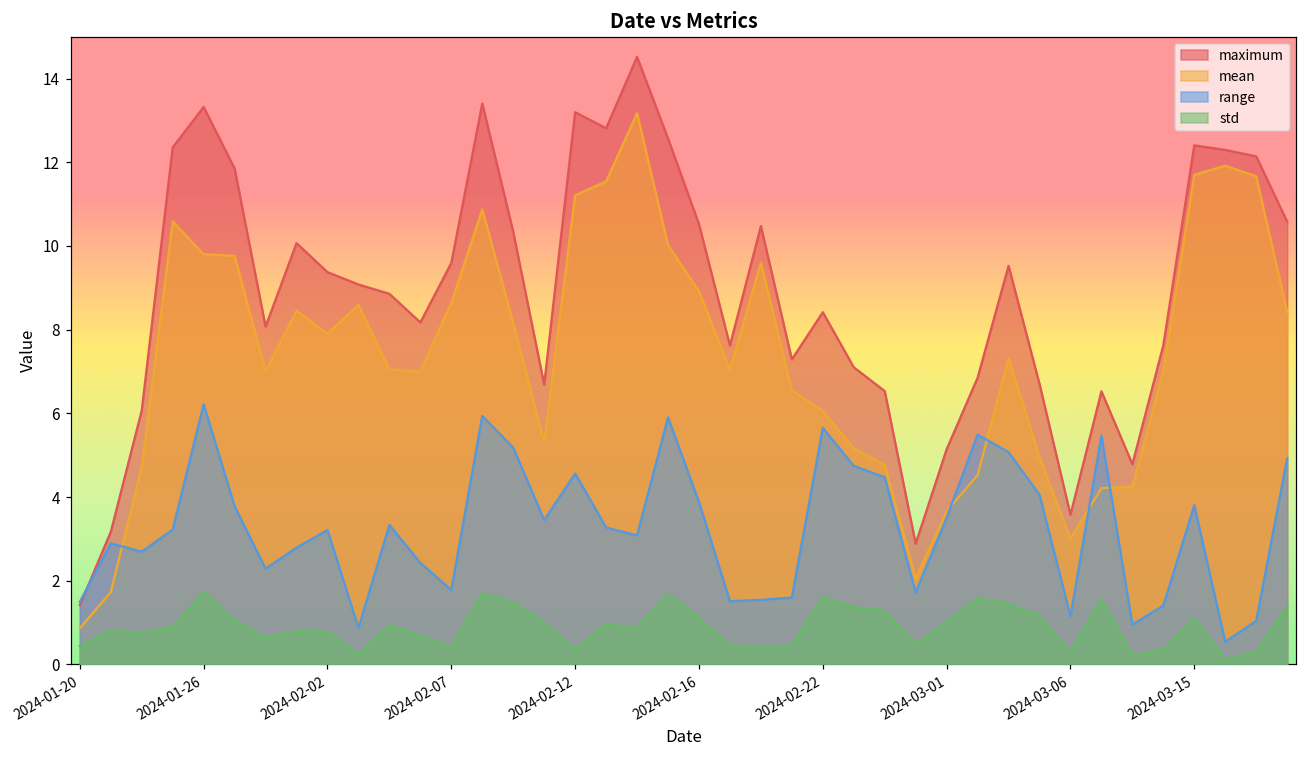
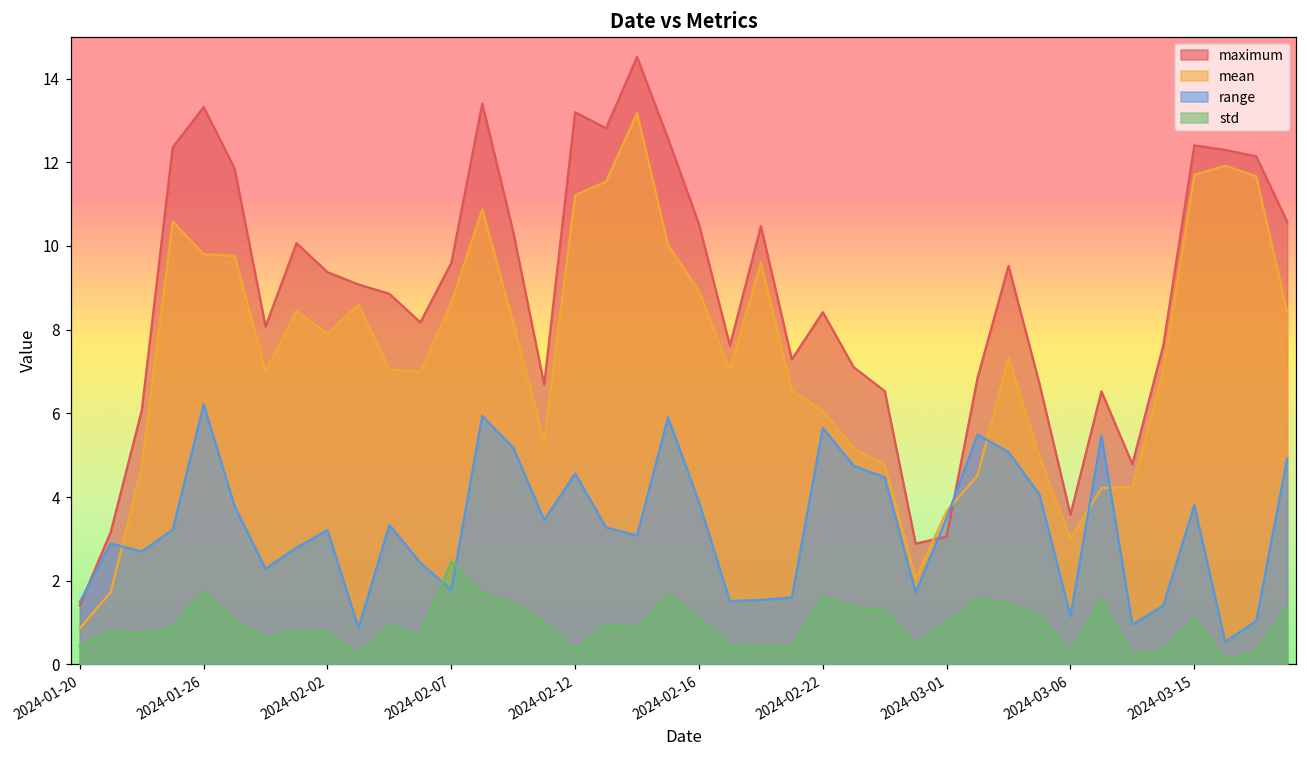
  {
    "maximum": {
      "2024-01-20": 1.4,
      "2024-01-26": 13.3,
      "2024-02-02": 9.4,
      "2024-02-07": 9.6,
      "2024-02-12": 13.2,
      "2024-02-16": 10.5,
      "2024-02-22": 8.4,
-     "2024-03-01": 5.1,
+     "2024-03-01": 3.1,
      "2024-03-06": 3.6,
      "2024-03-15": 12.4
    },
    "mean": {
      "2024-01-20": 0.9,
      "2024-01-26": 9.8,
      "2024-02-02": 7.9,
      "2024-02-07": 8.6,
      "2024-02-12": 11.2,
      "2024-02-16": 8.9,
      "2024-02-22": 6.1,
      "2024-03-01": 3.7,
      "2024-03-06": 3.0,
      "2024-03-15": 11.7
    },
    "range": {
      "2024-01-20": 1.5,
      "2024-01-26": 6.2,
      "2024-02-02": 3.2,
      "2024-02-07": 1.8,
      "2024-02-12": 4.6,
      "2024-02-16": 3.9,
      "2024-02-22": 5.7,
      "2024-03-01": 3.5,
      "2024-03-06": 1.2,
      "2024-03-15": 3.8
    },
    "std": {
      "2024-01-20": 0.4,
      "2024-01-26": 1.7,
      "2024-02-02": 0.8,
-     "2024-02-07": 0.4,
+     "2024-02-07": 2.5,
      "2024-02-12": 0.3,
      "2024-02-16": 1.1,
      "2024-02-22": 1.6,
      "2024-03-01": 1.0,
      "2024-03-06": 0.3,
      "2024-03-15": 1.1
    }
  }
